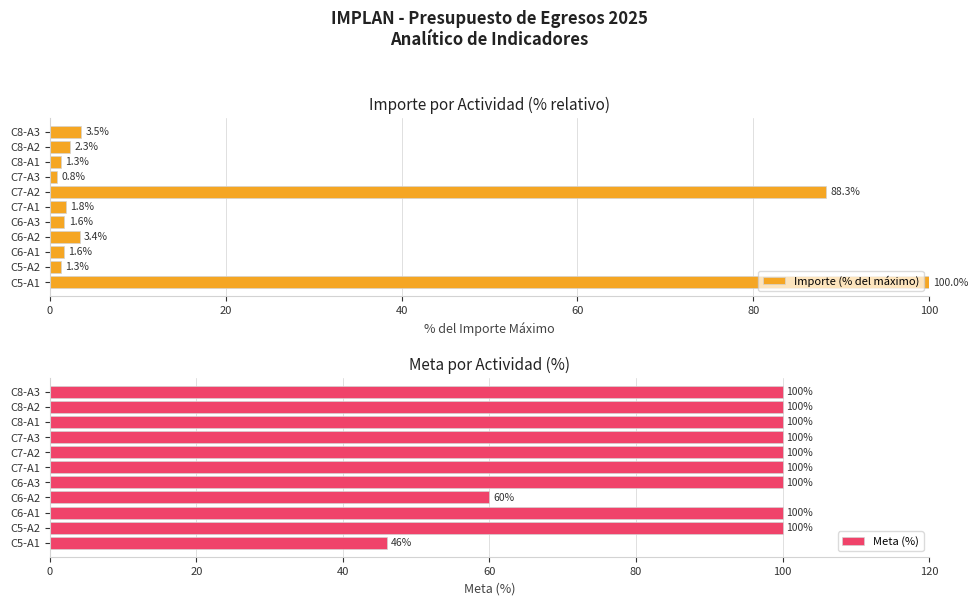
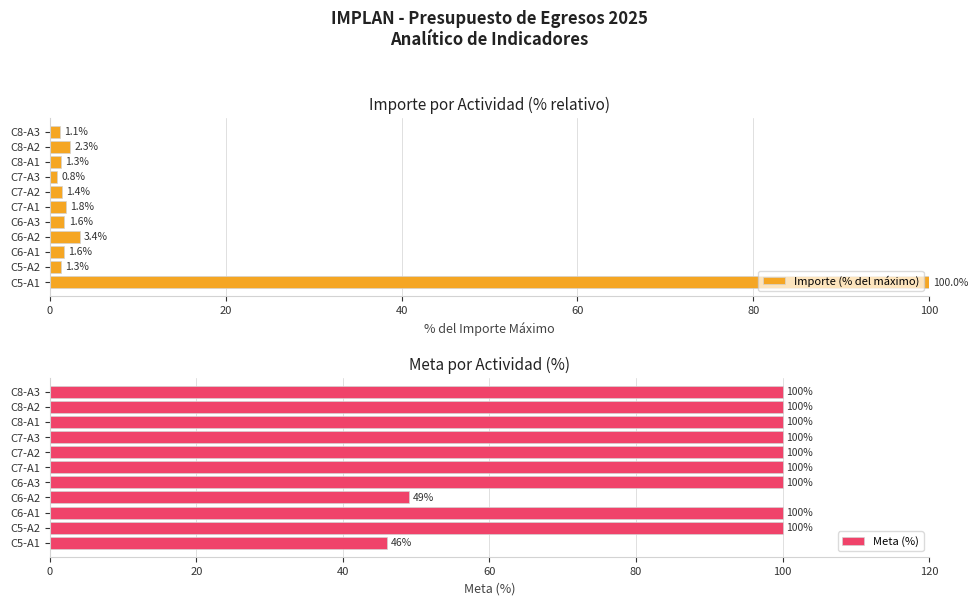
  {
    "Importe por Actividad (% relativo)": {
-     "C8-A3": "3.5%",
+     "C8-A3": "1.1%",
      "C8-A2": "2.3%",
      "C8-A1": "1.3%",
      "C7-A3": "0.8%",
-     "C7-A2": "88.3%",
+     "C7-A2": "1.4%",
      "C7-A1": "1.8%",
      "C6-A3": "1.6%",
      "C6-A2": "3.4%",
      "C6-A1": "1.6%",
      "C5-A2": "1.3%",
      "C5-A1": "100.0%"
    },
    "Meta por Actividad (%)": {
      "C8-A3": "100%",
      "C8-A2": "100%",
      "C8-A1": "100%",
      "C7-A3": "100%",
      "C7-A2": "100%",
      "C7-A1": "100%",
      "C6-A3": "100%",
-     "C6-A2": "60%",
+     "C6-A2": "49%",
      "C6-A1": "100%",
      "C5-A2": "100%",
      "C5-A1": "46%"
    }
  }
